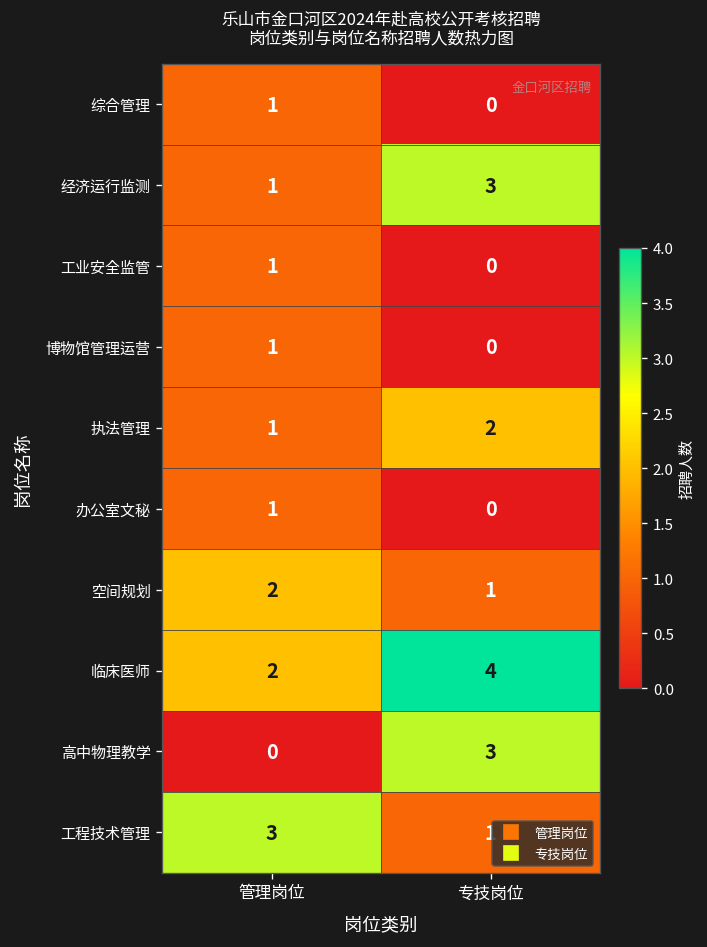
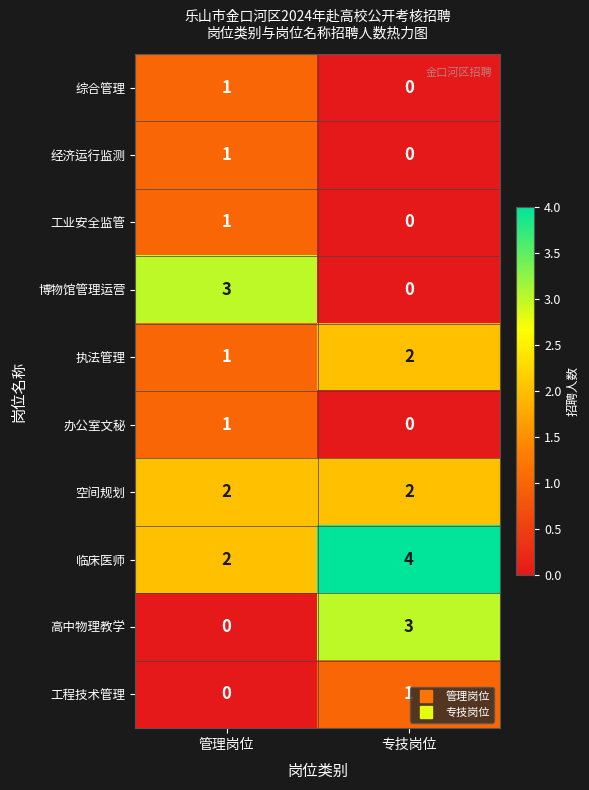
  {
    "综合管理": {
      "管理岗位": 1
    },
    "经济运行监测": {
      "管理岗位": 1,
-     "专技岗位": 3
+     "专技岗位": 0
    },
    "工业安全监管": {
      "管理岗位": 1,
      "专技岗位": 0
    },
    "博物馆管理运营": {
-     "管理岗位": 1,
+     "管理岗位": 3,
      "专技岗位": 0
    },
    "执法管理": {
      "管理岗位": 1,
      "专技岗位": 2
    },
    "办公室文秘": {
      "管理岗位": 1,
      "专技岗位": 0
    },
    "空间规划": {
      "管理岗位": 2,
-     "专技岗位": 1
+     "专技岗位": 2
    },
    "临床医师": {
      "管理岗位": 2,
      "专技岗位": 4
    },
    "高中物理教学": {
      "管理岗位": 0,
      "专技岗位": 3
    },
    "工程技术管理": {
-     "管理岗位": 3
+     "管理岗位": 0
    }
  }
